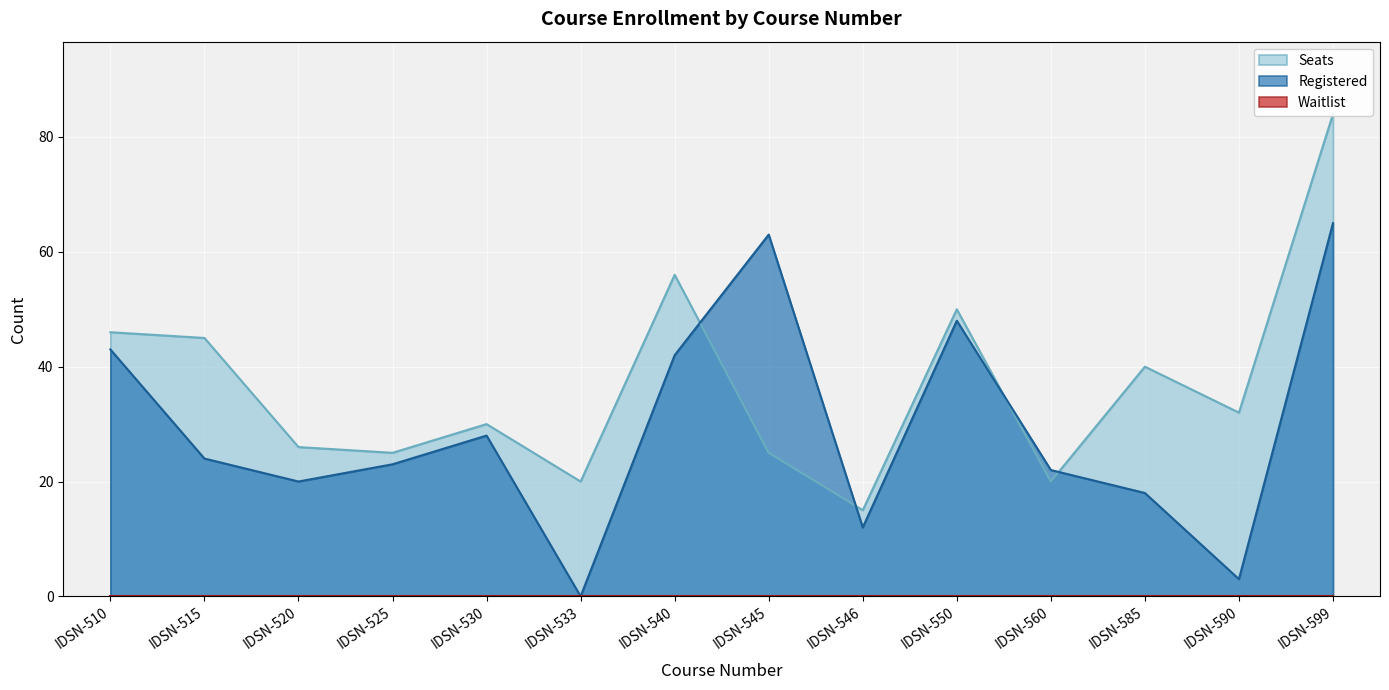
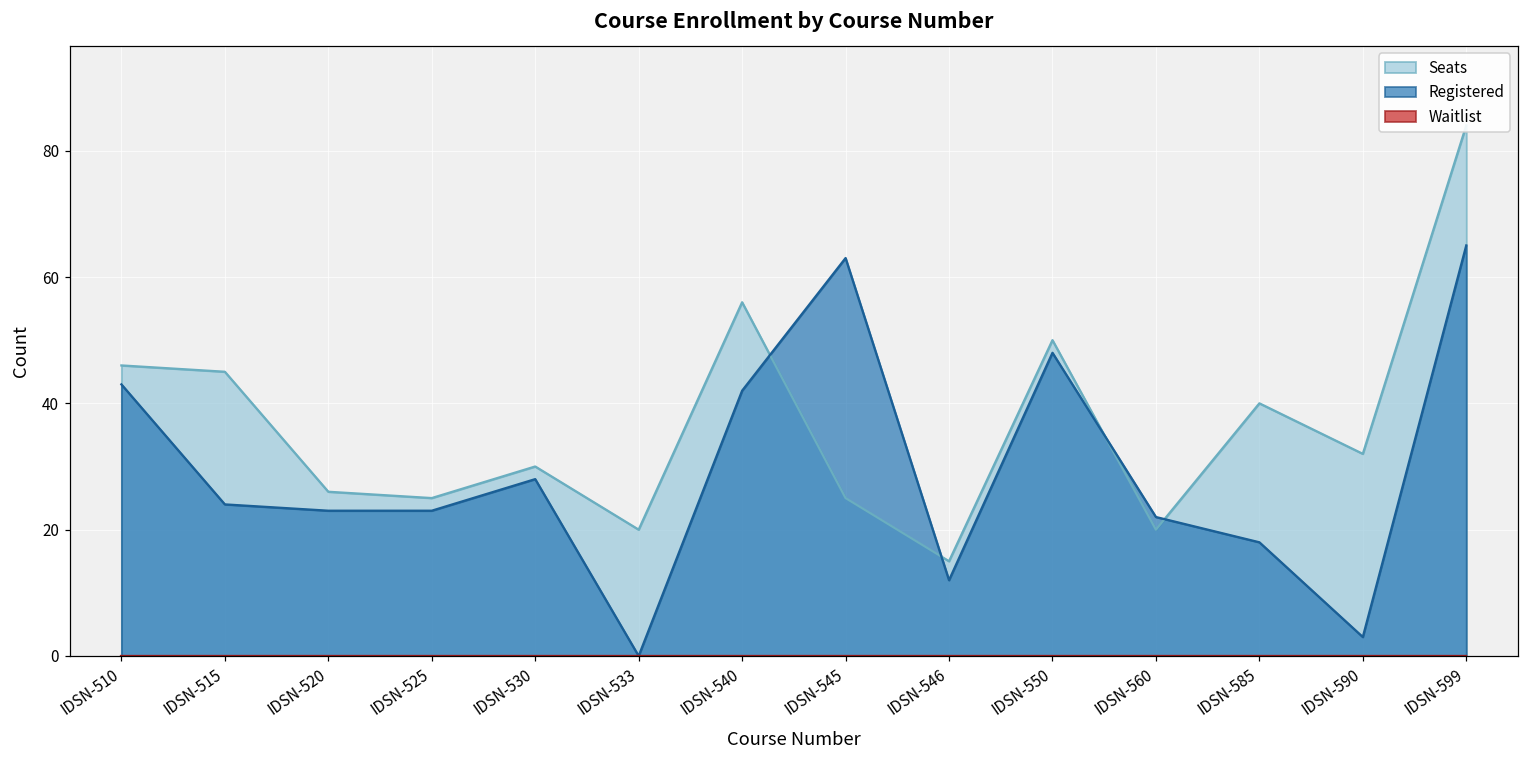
  {
    "Seats": {
      "IDSN-510": 46,
      "IDSN-515": 45,
      "IDSN-520": 26,
      "IDSN-525": 25,
      "IDSN-530": 30,
      "IDSN-533": 20,
      "IDSN-540": 56,
      "IDSN-545": 25,
      "IDSN-546": 15,
      "IDSN-550": 50,
      "IDSN-560": 20,
      "IDSN-585": 40,
      "IDSN-590": 32
    },
    "Registered": {
      "IDSN-510": 43,
      "IDSN-515": 24,
-     "IDSN-520": 20,
+     "IDSN-520": 23,
      "IDSN-525": 23,
      "IDSN-530": 28,
      "IDSN-540": 42,
      "IDSN-545": 63,
      "IDSN-546": 12,
      "IDSN-550": 48,
      "IDSN-560": 22,
      "IDSN-585": 18,
      "IDSN-590": 3,
      "IDSN-599": 65
    },
    "Waitlist": {
      "IDSN-510": 0,
      "IDSN-515": 0,
      "IDSN-520": 0,
      "IDSN-525": 0,
      "IDSN-530": 0,
      "IDSN-540": 0,
      "IDSN-545": 0,
      "IDSN-546": 0,
      "IDSN-550": 0,
      "IDSN-560": 0,
      "IDSN-585": 0,
      "IDSN-590": 0,
      "IDSN-599": 0
    }
  }
